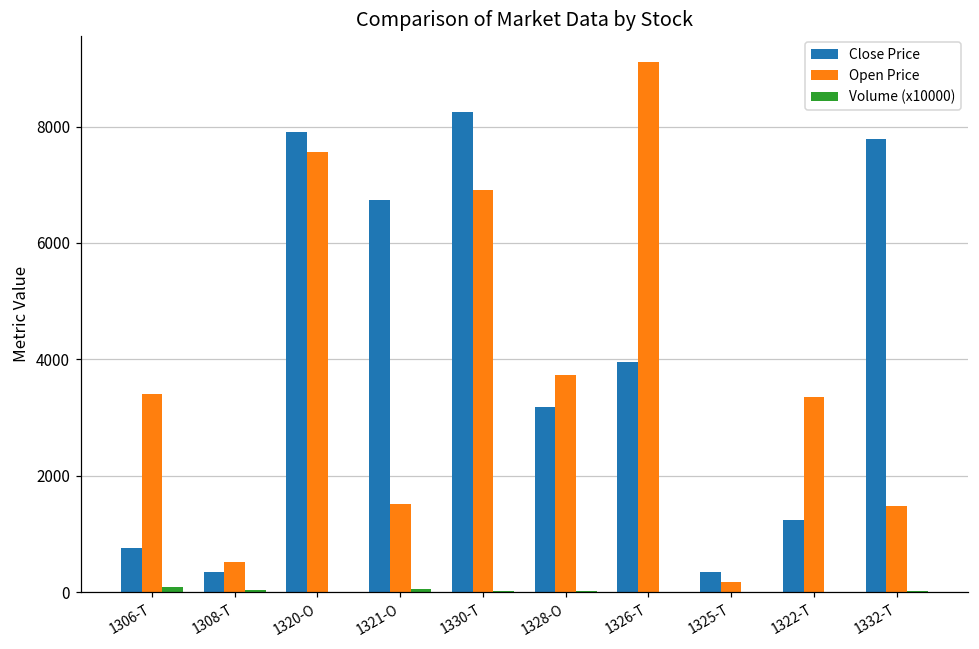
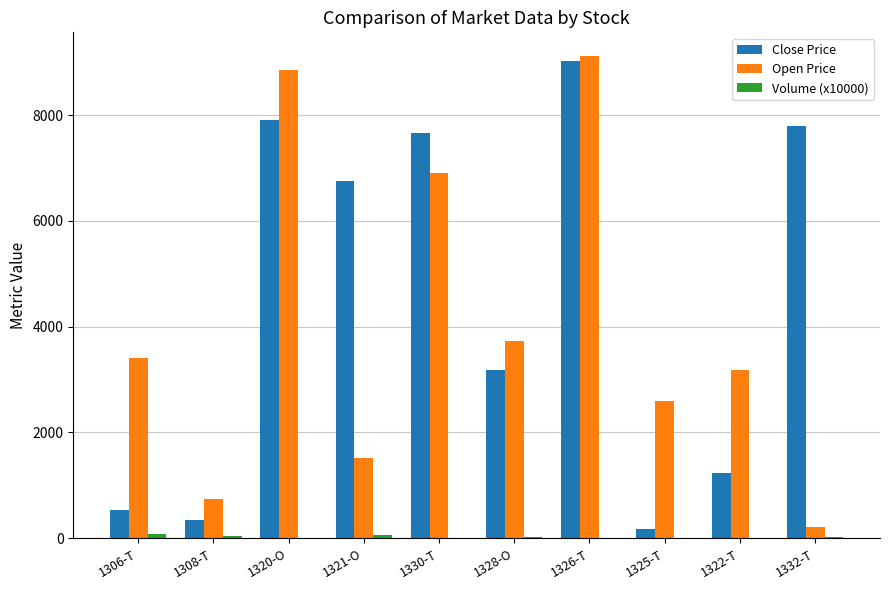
  {
    "Close Price": {
-     "1306-T": 800,
+     "1306-T": 500,
      "1308-T": 300,
      "1320-O": 7900,
      "1321-O": 6700,
-     "1330-T": 8300,
+     "1330-T": 7700,
      "1328-O": 3200,
-     "1326-T": 4000,
-     "1325-T": 300,
+     "1326-T": 9000,
+     "1325-T": 200,
      "1322-T": 1200,
      "1332-T": 7800
    },
    "Open Price": {
      "1306-T": 3400,
-     "1308-T": 500,
-     "1320-O": 7600,
+     "1308-T": 700,
+     "1320-O": 8800,
      "1321-O": 1500,
      "1330-T": 6900,
      "1328-O": 3700,
      "1326-T": 9100,
-     "1325-T": 200,
-     "1322-T": 3400,
-     "1332-T": 1500
+     "1325-T": 2600,
+     "1322-T": 3200,
+     "1332-T": 200
    },
    "Volume (x10000)": {
      "1306-T": 100,
      "1321-O": 100
    }
  }
